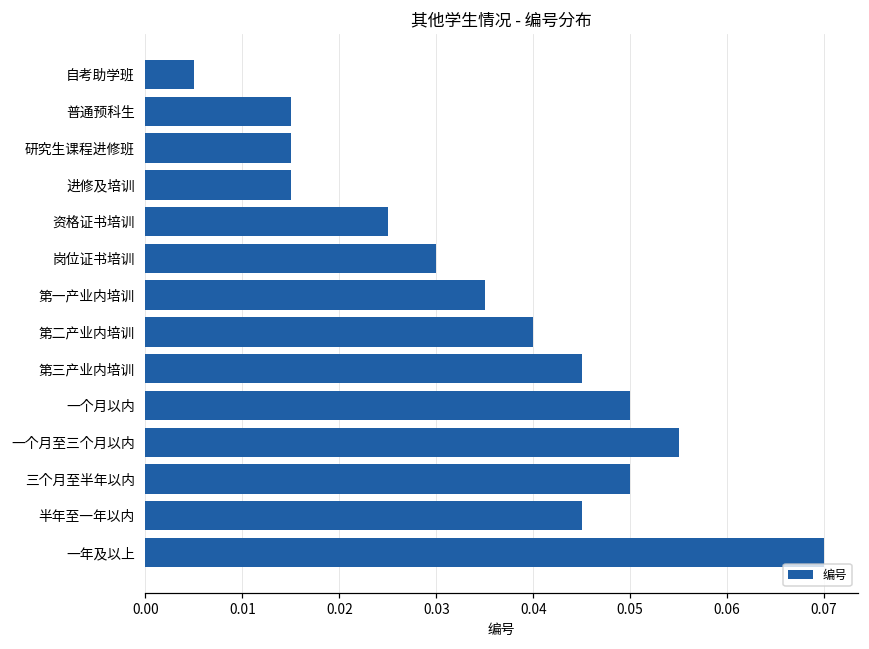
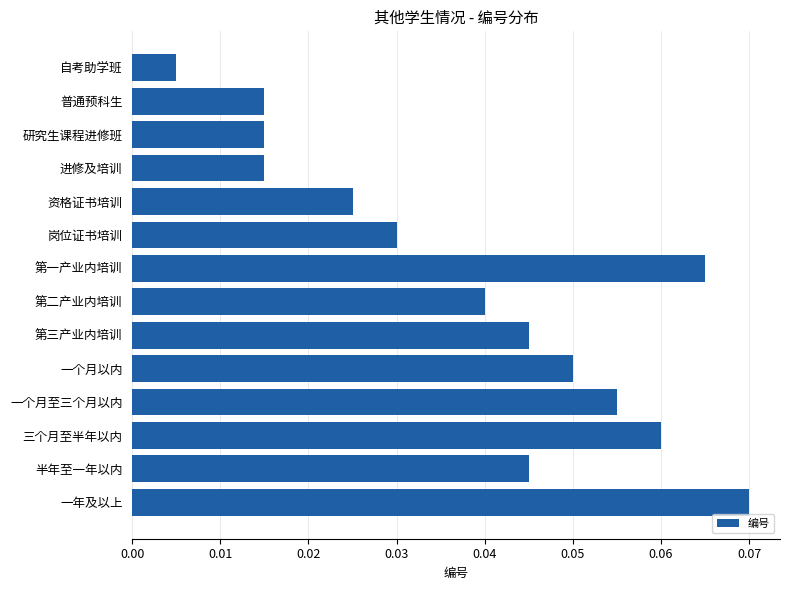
  {
    "自考助学班": 0.005,
    "普通预科生": 0.015,
    "研究生课程进修班": 0.015,
    "进修及培训": 0.015,
    "资格证书培训": 0.025,
    "岗位证书培训": 0.030,
-   "第一产业内培训": 0.035,
+   "第一产业内培训": 0.065,
    "第二产业内培训": 0.040,
    "第三产业内培训": 0.045,
    "一个月以内": 0.050,
    "一个月至三个月以内": 0.055,
-   "三个月至半年以内": 0.050,
+   "三个月至半年以内": 0.060,
    "半年至一年以内": 0.045,
    "一年及以上": 0.070
  }
